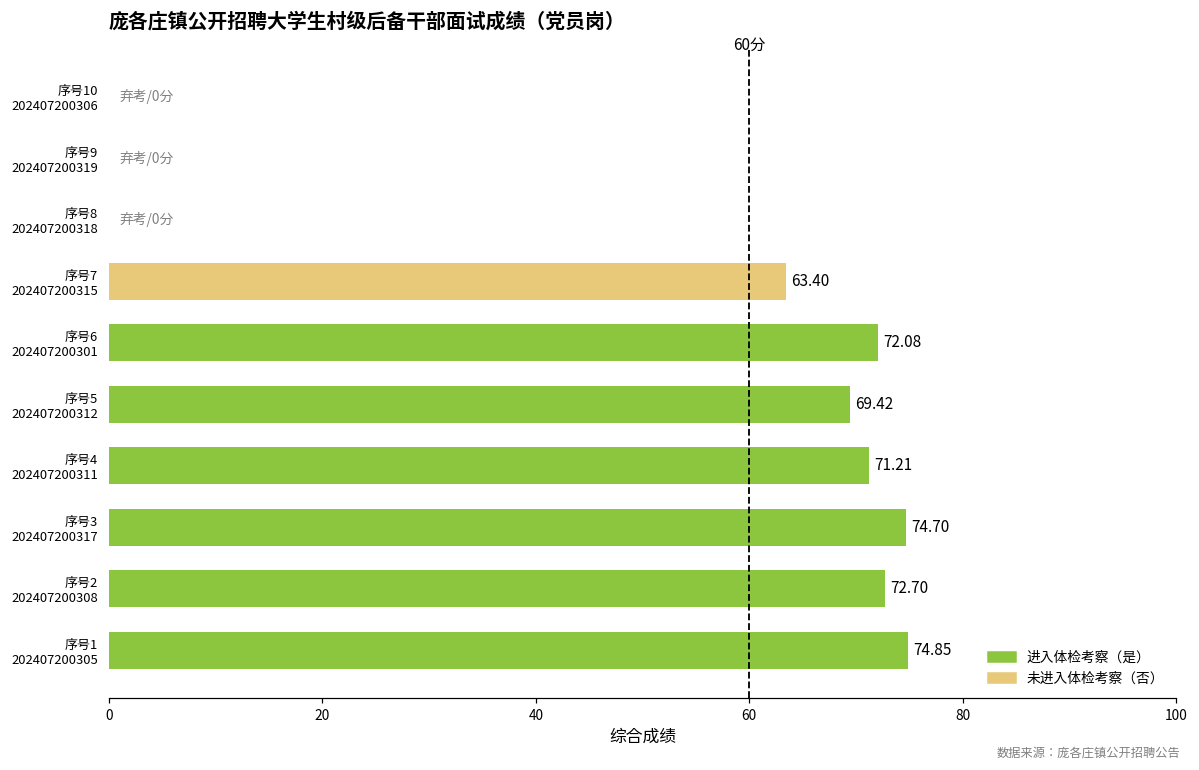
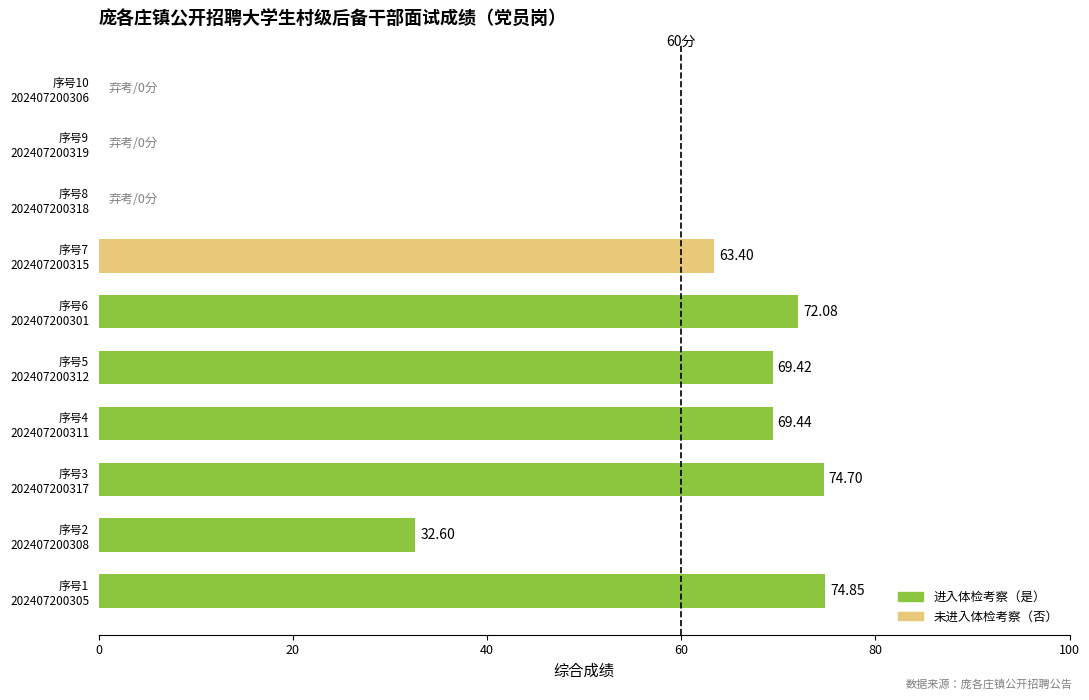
  {
    "序号10 202407200306": "0分",
    "序号9 202407200319": "0分",
    "序号8 202407200318": "0分",
    "序号7 202407200315": "63.40",
    "序号6 202407200301": "72.08",
    "序号5 202407200312": "69.42",
-   "序号4 202407200311": "71.21",
+   "序号4 202407200311": "69.44",
    "序号3 202407200317": "74.70",
-   "序号2 202407200308": "72.70",
+   "序号2 202407200308": "32.60",
    "序号1 202407200305": "74.85"
  }
